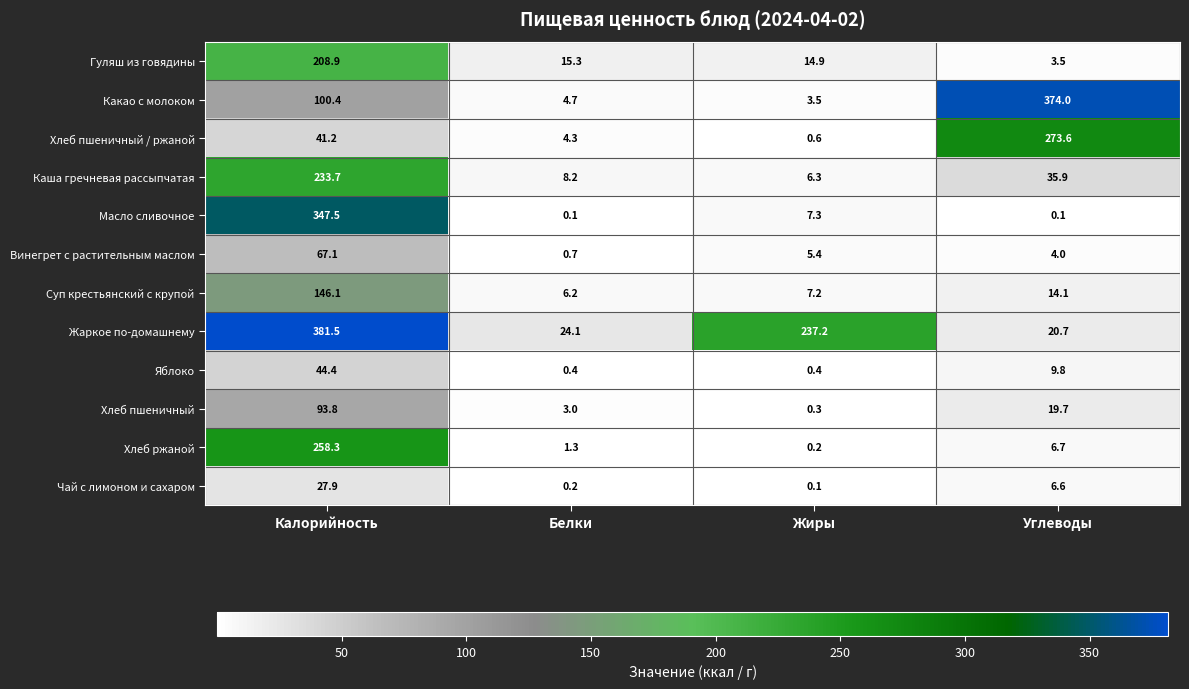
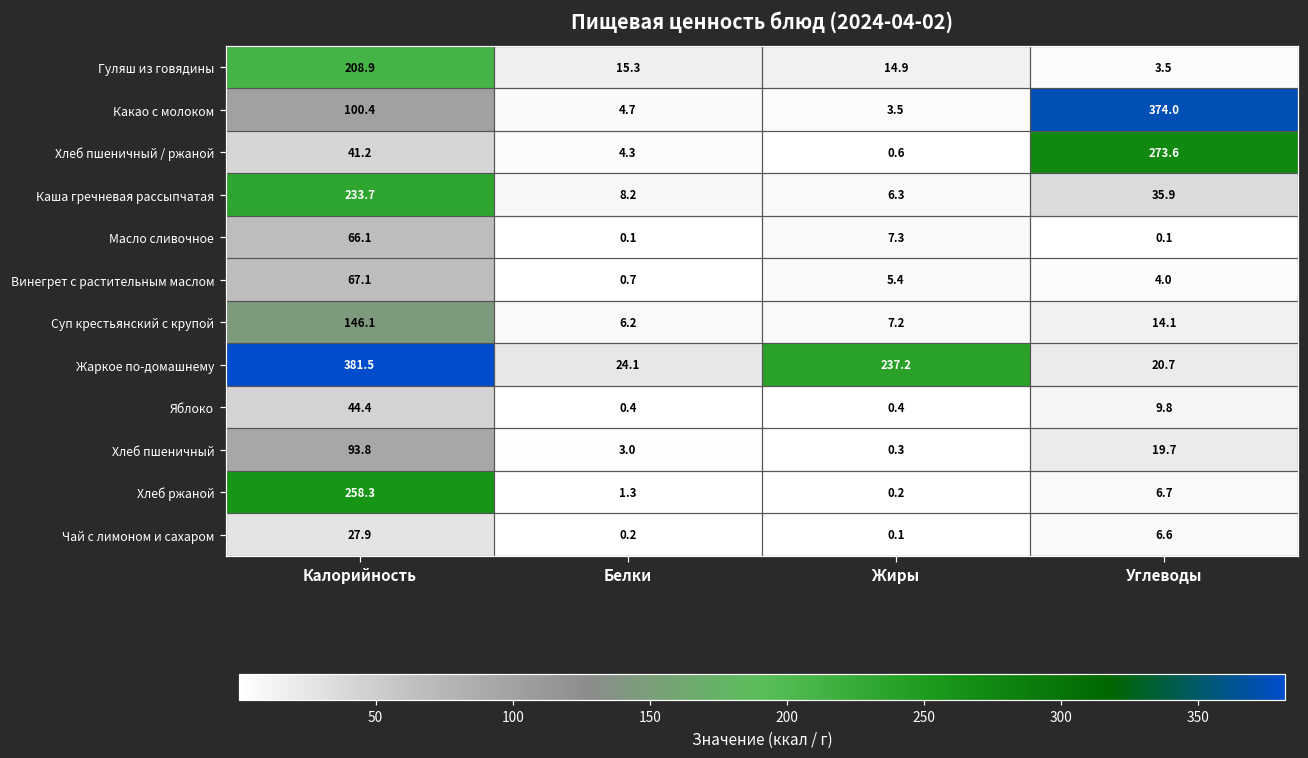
  {
    "Гуляш из говядины": {
      "Калорийность": 208.9,
      "Белки": 15.3,
      "Жиры": 14.9,
      "Углеводы": 3.5
    },
    "Какао с молоком": {
      "Калорийность": 100.4,
      "Белки": 4.7,
      "Жиры": 3.5,
      "Углеводы": 374.0
    },
    "Хлеб пшеничный / ржаной": {
      "Калорийность": 41.2,
      "Белки": 4.3,
      "Жиры": 0.6,
      "Углеводы": 273.6
    },
    "Каша гречневая рассыпчатая": {
      "Калорийность": 233.7,
      "Белки": 8.2,
      "Жиры": 6.3,
      "Углеводы": 35.9
    },
    "Масло сливочное": {
-     "Калорийность": 347.5,
+     "Калорийность": 66.1,
      "Белки": 0.1,
      "Жиры": 7.3,
      "Углеводы": 0.1
    },
    "Винегрет с растительным маслом": {
      "Калорийность": 67.1,
      "Белки": 0.7,
      "Жиры": 5.4,
      "Углеводы": 4.0
    },
    "Суп крестьянский с крупой": {
      "Калорийность": 146.1,
      "Белки": 6.2,
      "Жиры": 7.2,
      "Углеводы": 14.1
    },
    "Жаркое по-домашнему": {
      "Калорийность": 381.5,
      "Белки": 24.1,
      "Жиры": 237.2,
      "Углеводы": 20.7
    },
    "Яблоко": {
      "Калорийность": 44.4,
      "Белки": 0.4,
      "Жиры": 0.4,
      "Углеводы": 9.8
    },
    "Хлеб пшеничный": {
      "Калорийность": 93.8,
      "Белки": 3.0,
      "Жиры": 0.3,
      "Углеводы": 19.7
    },
    "Хлеб ржаной": {
      "Калорийность": 258.3,
      "Белки": 1.3,
      "Жиры": 0.2,
      "Углеводы": 6.7
    },
    "Чай с лимоном и сахаром": {
      "Калорийность": 27.9,
      "Белки": 0.2,
      "Жиры": 0.1,
      "Углеводы": 6.6
    }
  }
